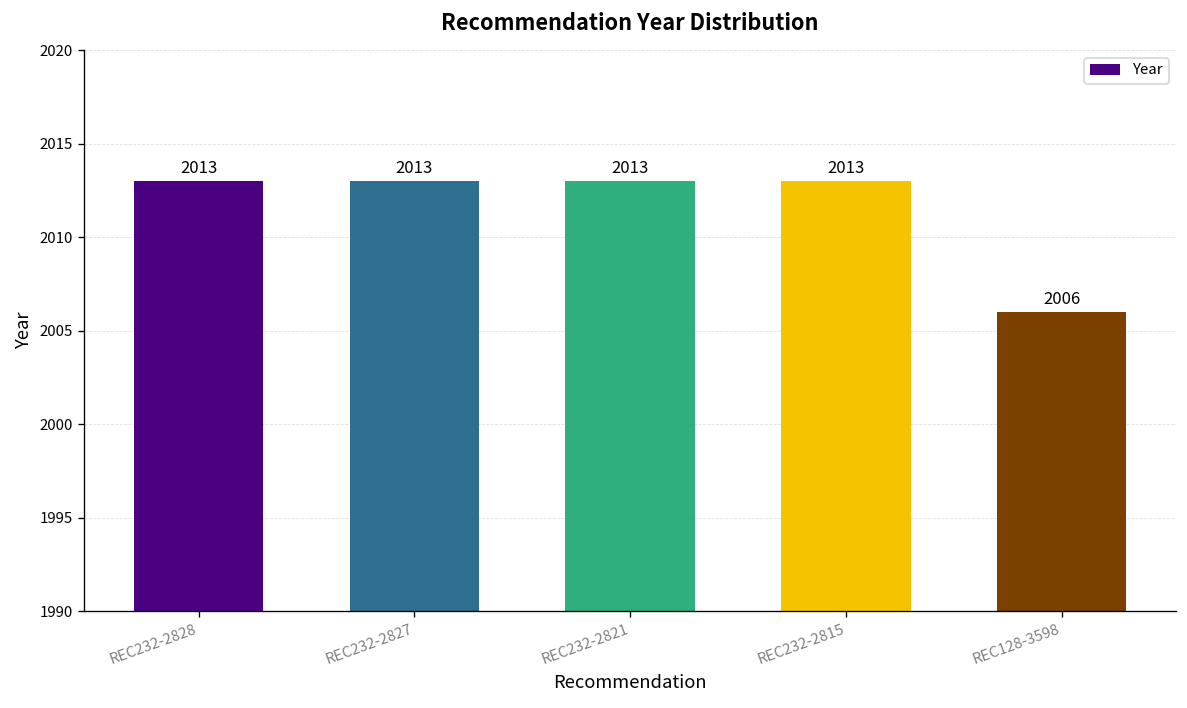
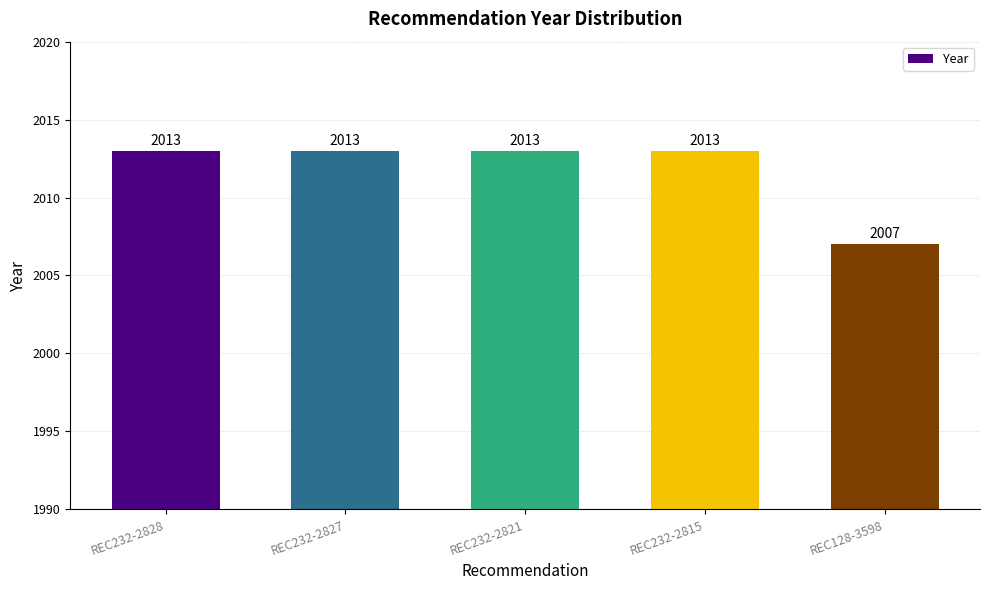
  {
    "REC232-2828": 2013,
    "REC232-2827": 2013,
    "REC232-2821": 2013,
    "REC232-2815": 2013,
-   "REC128-3598": 2006
+   "REC128-3598": 2007
  }
